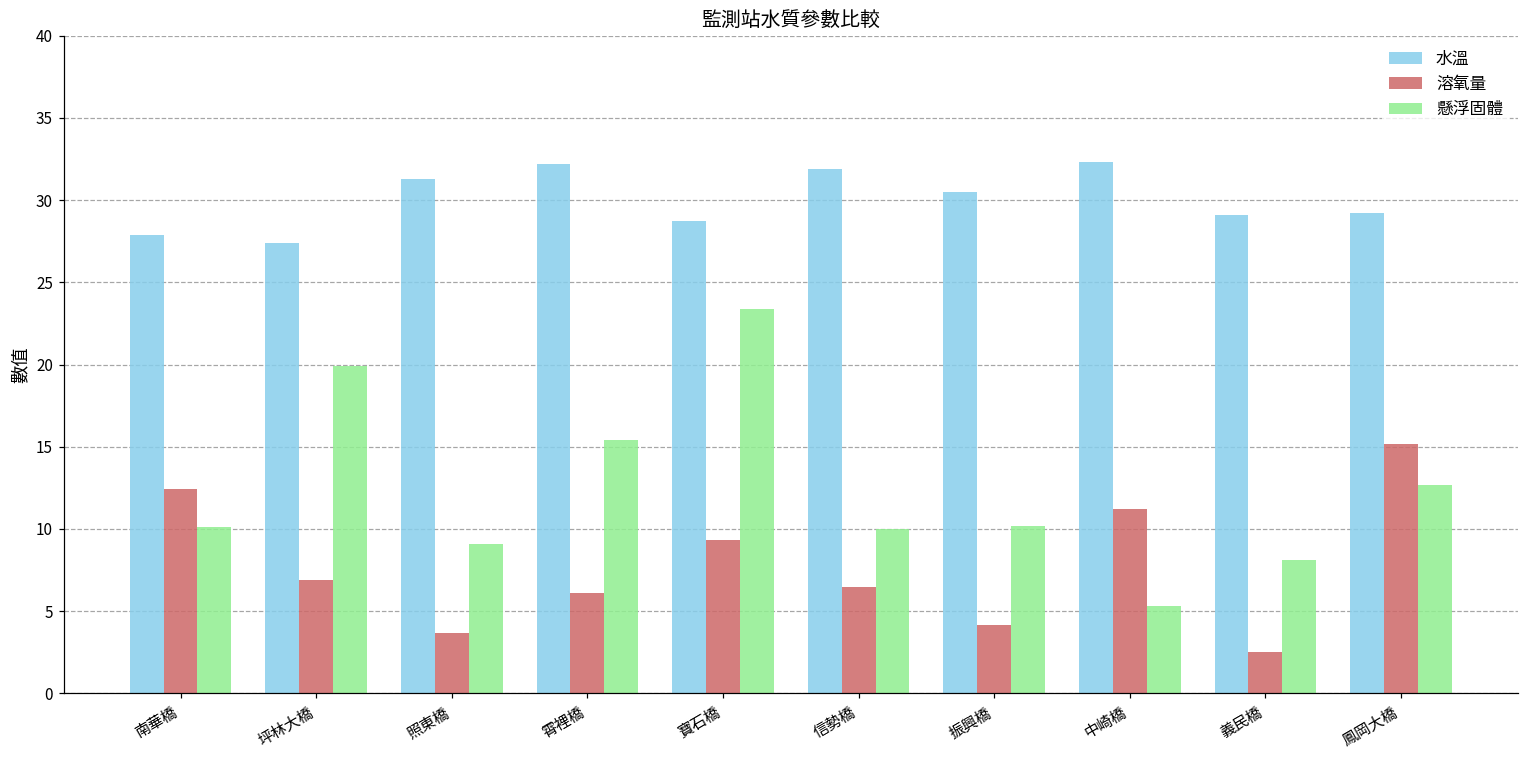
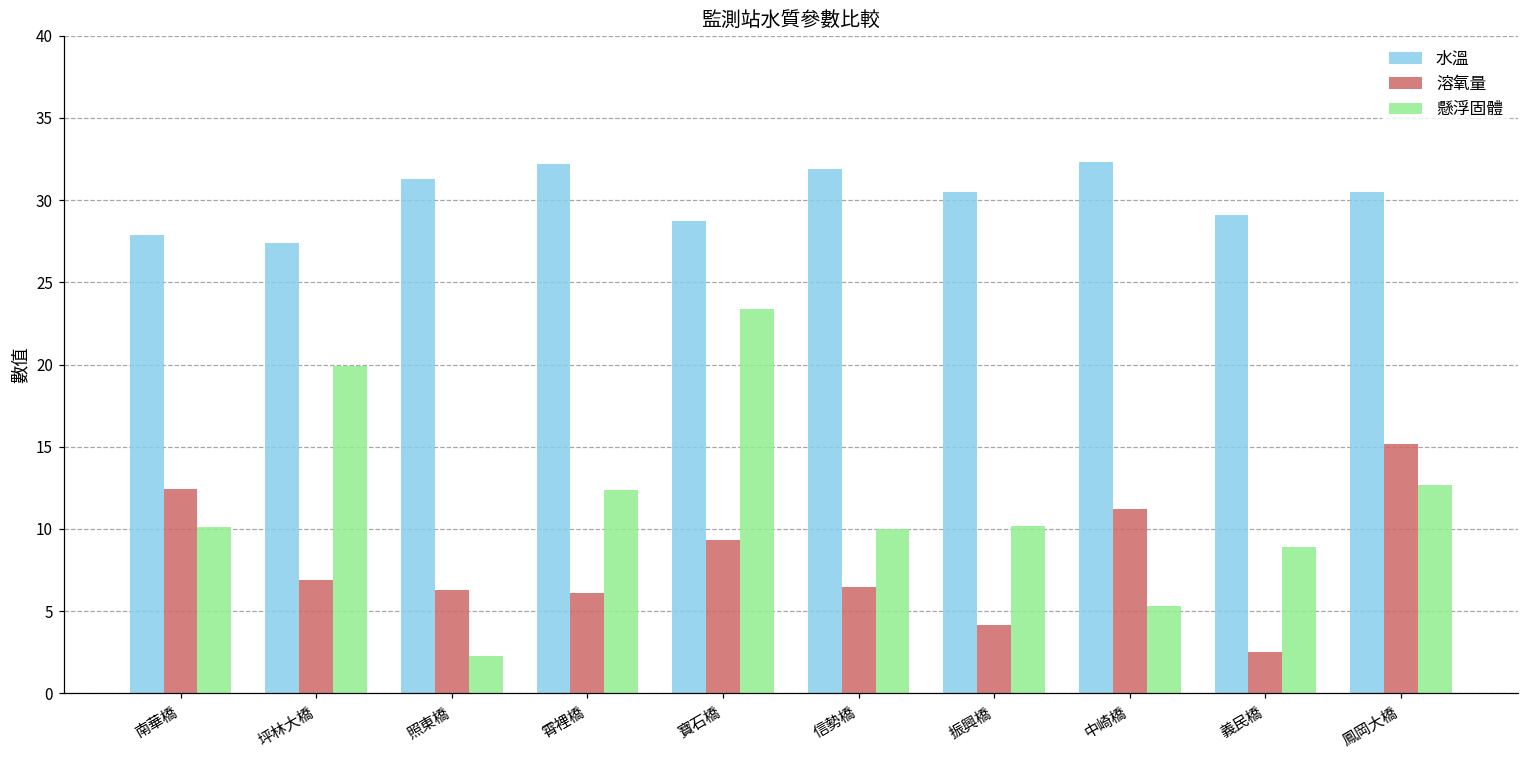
  {
    "水溫": {
      "南華橋": 27.9,
      "坪林大橋": 27.4,
      "照東橋": 31.3,
      "霄裡橋": 32.2,
      "寶石橋": 28.7,
      "信勢橋": 31.9,
      "振興橋": 30.5,
      "中崎橋": 32.3,
      "義民橋": 29.1,
-     "鳳岡大橋": 29.2
+     "鳳岡大橋": 30.5
    },
    "溶氧量": {
      "南華橋": 12.4,
      "坪林大橋": 6.9,
-     "照東橋": 3.7,
+     "照東橋": 6.3,
      "霄裡橋": 6.1,
      "寶石橋": 9.3,
      "信勢橋": 6.5,
      "振興橋": 4.2,
      "中崎橋": 11.2,
      "義民橋": 2.6,
      "鳳岡大橋": 15.2
    },
    "懸浮固體": {
      "南華橋": 10.1,
      "坪林大橋": 19.9,
-     "照東橋": 9.1,
-     "霄裡橋": 15.4,
+     "照東橋": 2.3,
+     "霄裡橋": 12.4,
      "寶石橋": 23.4,
      "信勢橋": 10.0,
      "振興橋": 10.2,
      "中崎橋": 5.3,
-     "義民橋": 8.1,
+     "義民橋": 8.9,
      "鳳岡大橋": 12.7
    }
  }
